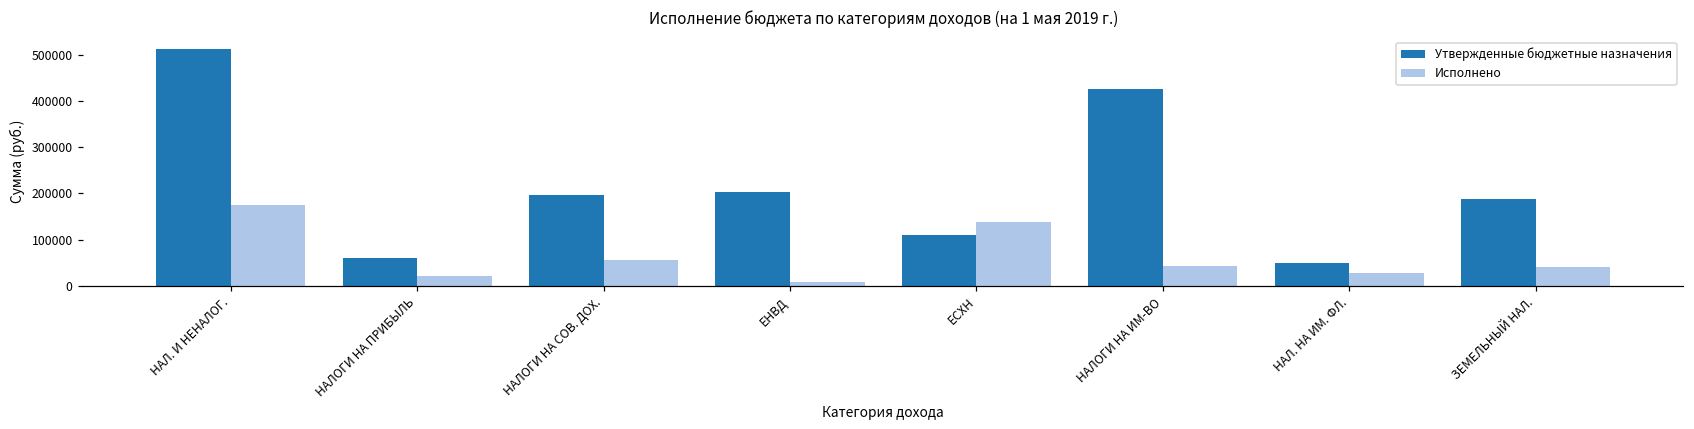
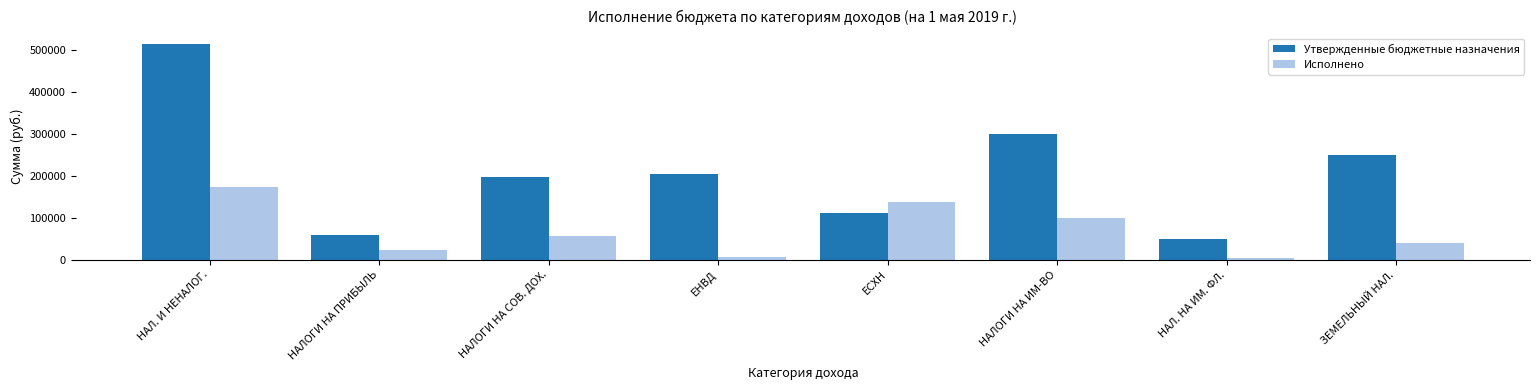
  {
    "Утвержденные бюджетные назначения": {
      "НАЛ. И НЕНАЛОГ.": 510000,
      "НАЛОГИ НА ПРИБЫЛЬ": 60000,
      "НАЛОГИ НА СОВ. ДОХ.": 200000,
      "ЕНВД": 200000,
      "ЕСХН": 110000,
-     "НАЛОГИ НА ИМ-ВО": 430000,
+     "НАЛОГИ НА ИМ-ВО": 300000,
      "НАЛ. НА ИМ. ФЛ.": 50000,
-     "ЗЕМЕЛЬНЫЙ НАЛ.": 190000
+     "ЗЕМЕЛЬНЫЙ НАЛ.": 250000
    },
    "Исполнено": {
      "НАЛ. И НЕНАЛОГ.": 170000,
      "НАЛОГИ НА ПРИБЫЛЬ": 20000,
      "НАЛОГИ НА СОВ. ДОХ.": 60000,
      "ЕНВД": 10000,
      "ЕСХН": 140000,
-     "НАЛОГИ НА ИМ-ВО": 40000,
-     "НАЛ. НА ИМ. ФЛ.": 30000,
+     "НАЛОГИ НА ИМ-ВО": 100000,
+     "НАЛ. НА ИМ. ФЛ.": 0,
      "ЗЕМЕЛЬНЫЙ НАЛ.": 40000
    }
  }
